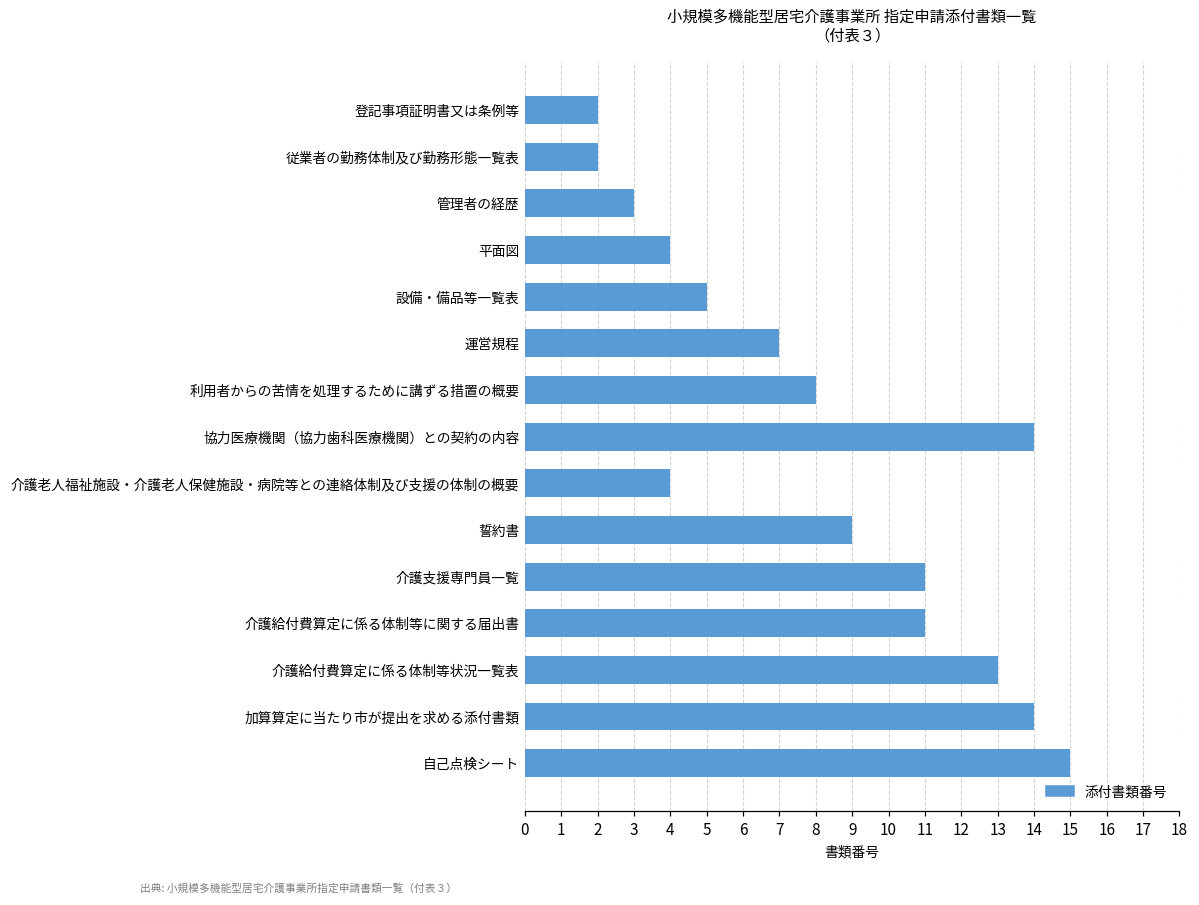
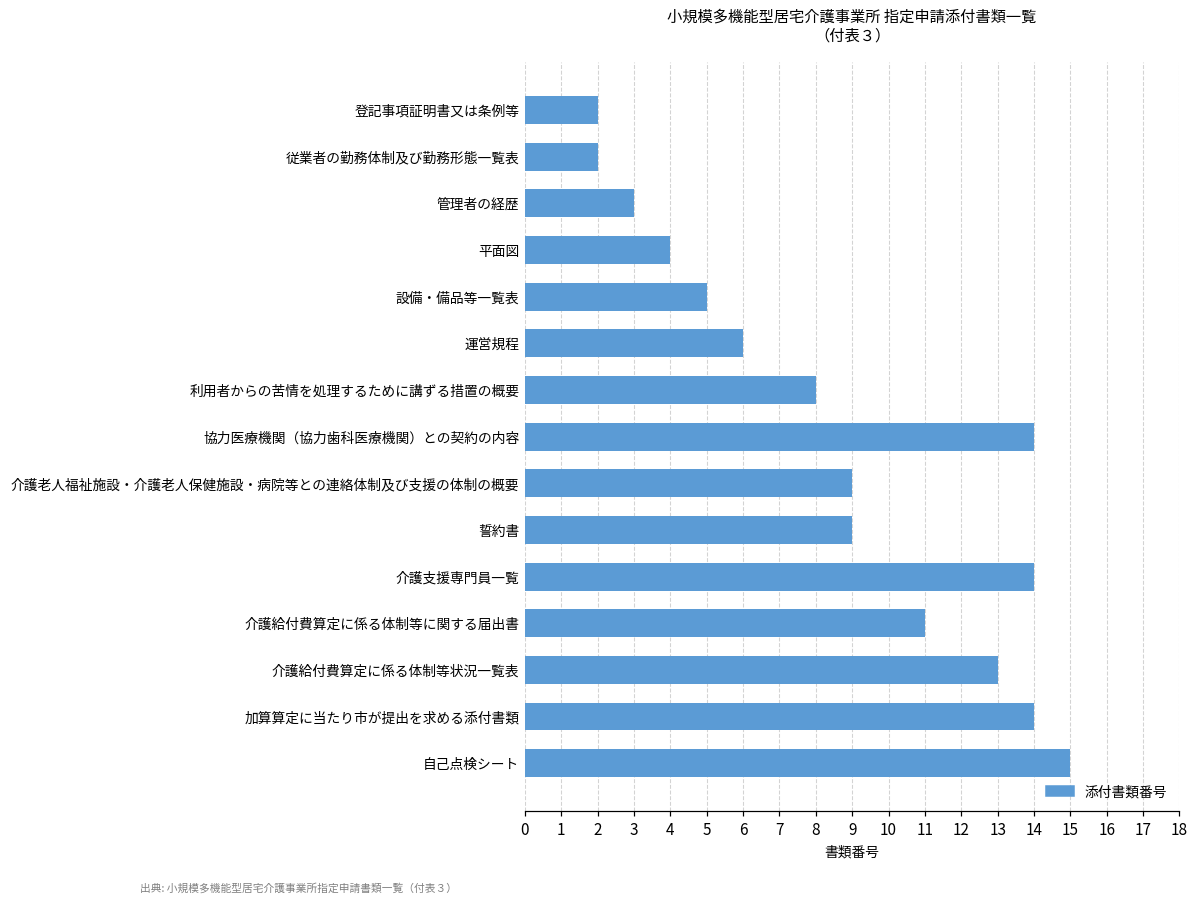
  {
    "登記事項証明書又は条例等": 2,
    "従業者の勤務体制及び勤務形態一覧表": 2,
    "管理者の経歴": 3,
    "平面図": 4,
    "設備・備品等一覧表": 5,
-   "運営規程": 7,
+   "運営規程": 6,
    "利用者からの苦情を処理するために講ずる措置の概要": 8,
    "協力医療機関（協力歯科医療機関）との契約の内容": 14,
-   "介護老人福祉施設・介護老人保健施設・病院等との連絡体制及び支援の体制の概要": 4,
+   "介護老人福祉施設・介護老人保健施設・病院等との連絡体制及び支援の体制の概要": 9,
    "誓約書": 9,
-   "介護支援専門員一覧": 11,
+   "介護支援専門員一覧": 14,
    "介護給付費算定に係る体制等に関する届出書": 11,
    "介護給付費算定に係る体制等状況一覧表": 13,
    "加算算定に当たり市が提出を求める添付書類": 14,
    "自己点検シート": 15
  }
